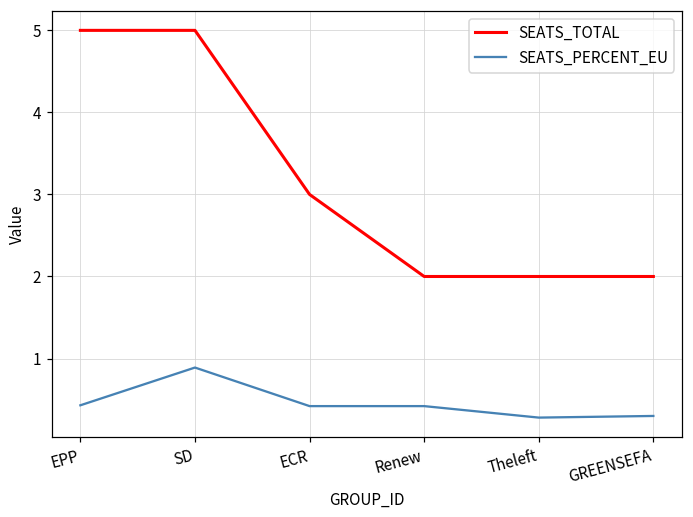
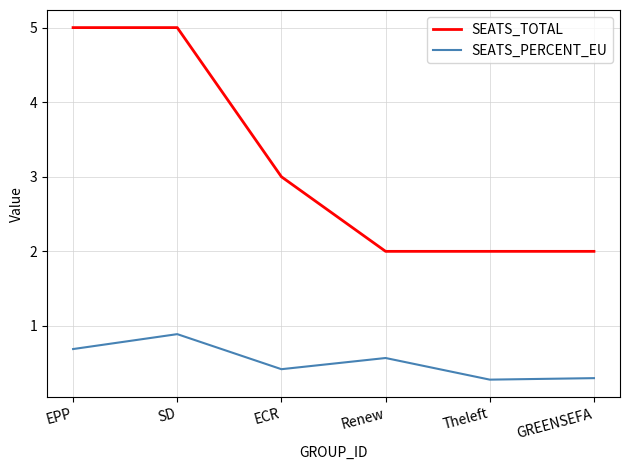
  {
    "SEATS_TOTAL": {
      "EPP": 5.0,
      "SD": 5.0,
      "ECR": 3.0,
      "Renew": 2.0,
      "Theleft": 2.0,
      "GREENSEFA": 2.0
    },
    "SEATS_PERCENT_EU": {
-     "EPP": 0.4,
+     "EPP": 0.7,
      "SD": 0.9,
      "ECR": 0.4,
-     "Renew": 0.4,
+     "Renew": 0.6,
      "Theleft": 0.3,
      "GREENSEFA": 0.3
    }
  }
